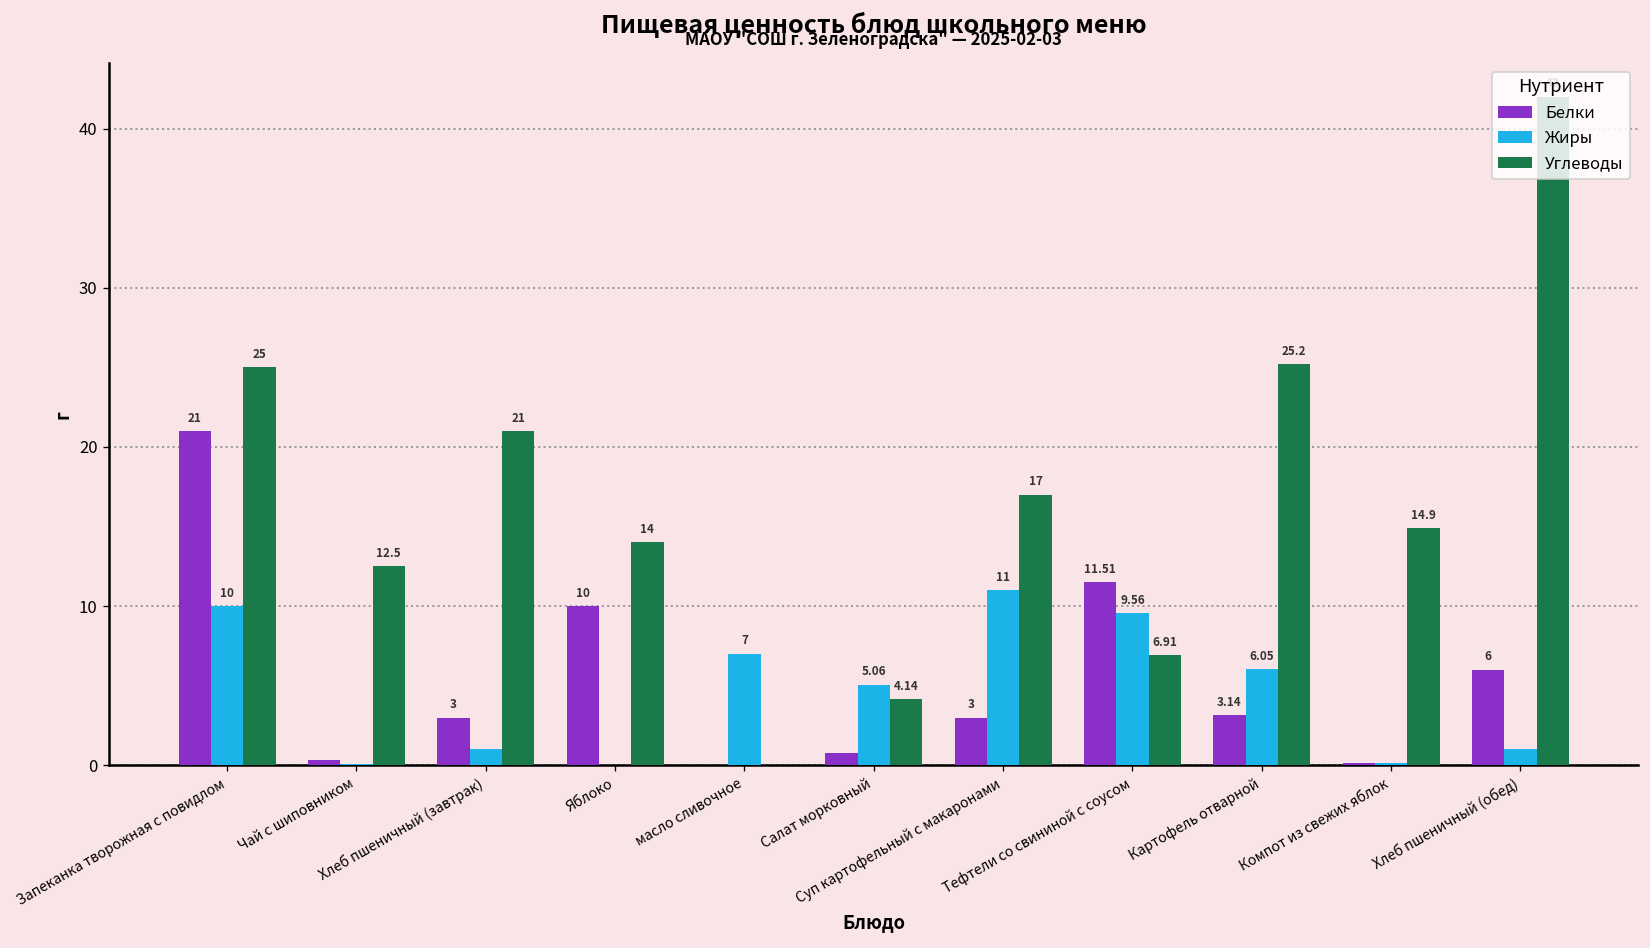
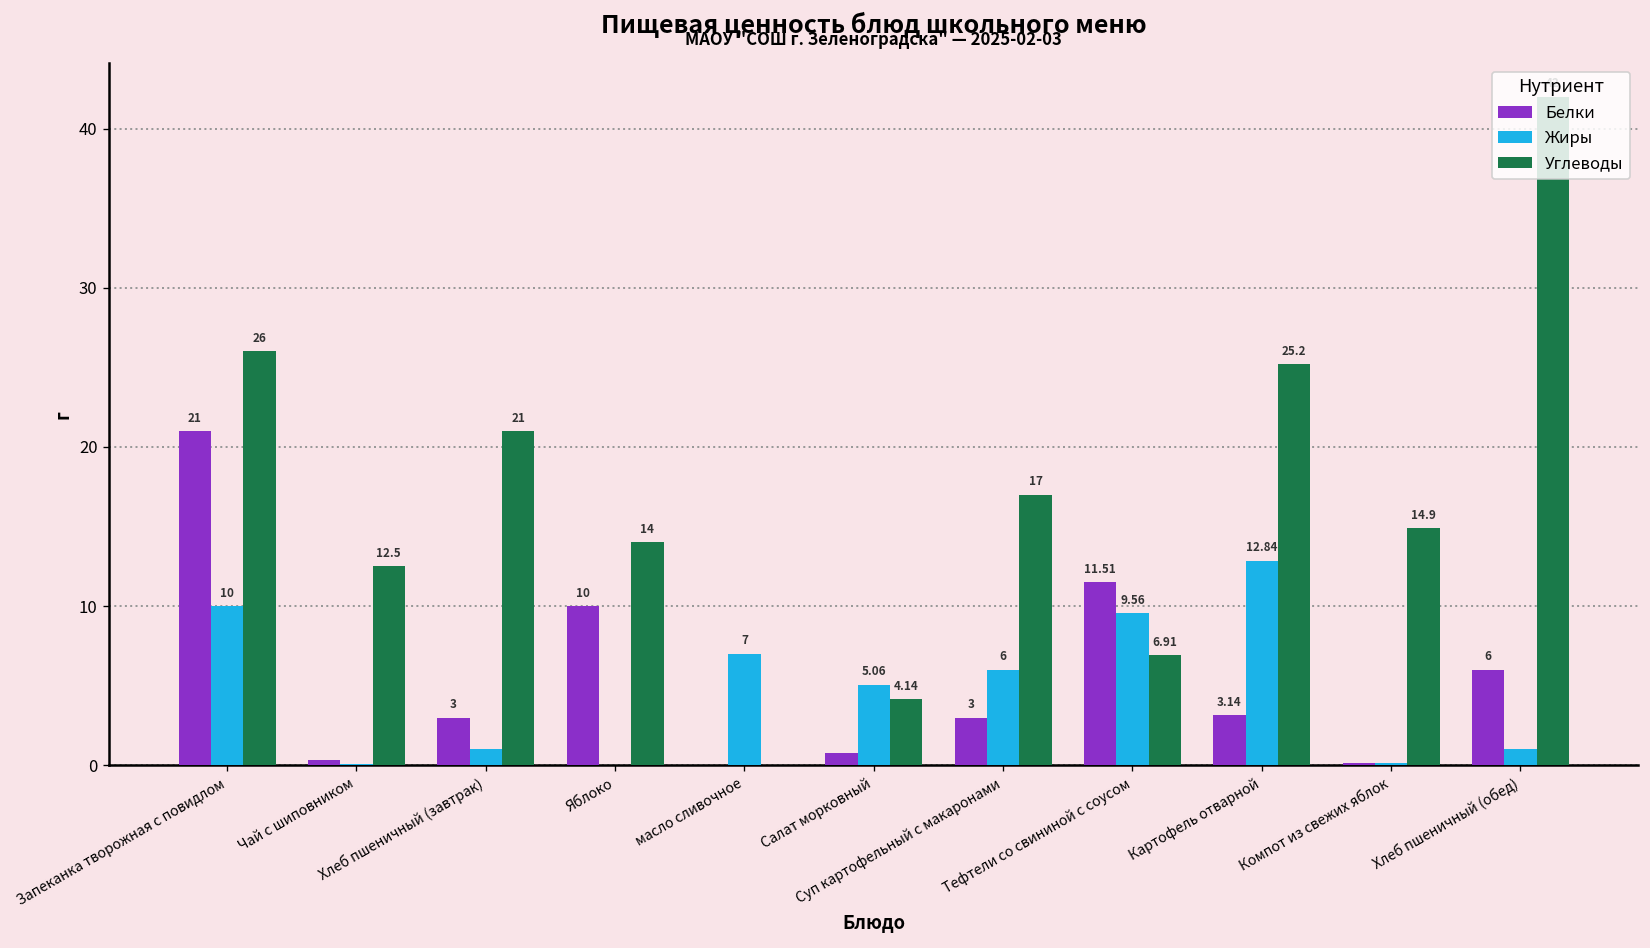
  {
    "Белки": {
      "Запеканка творожная с повидлом": 21,
      "Хлеб пшеничный (завтрак)": 3,
      "Яблоко": 10,
      "Суп картофельный с макаронами": 3,
      "Тефтели со свининой с соусом": 11.51,
      "Картофель отварной": 3.14,
      "Хлеб пшеничный (обед)": 6
    },
    "Жиры": {
      "Запеканка творожная с повидлом": 10,
      "масло сливочное": 7,
      "Салат морковный": 5.06,
-     "Суп картофельный с макаронами": 11,
+     "Суп картофельный с макаронами": 6,
      "Тефтели со свининой с соусом": 9.56,
-     "Картофель отварной": 6.05
+     "Картофель отварной": 12.84
    },
    "Углеводы": {
-     "Запеканка творожная с повидлом": 25,
+     "Запеканка творожная с повидлом": 26,
      "Чай с шиповником": 12.5,
      "Хлеб пшеничный (завтрак)": 21,
      "Яблоко": 14,
      "Салат морковный": 4.14,
      "Суп картофельный с макаронами": 17,
      "Тефтели со свининой с соусом": 6.91,
      "Картофель отварной": 25.2,
      "Компот из свежих яблок": 14.9
    }
  }
